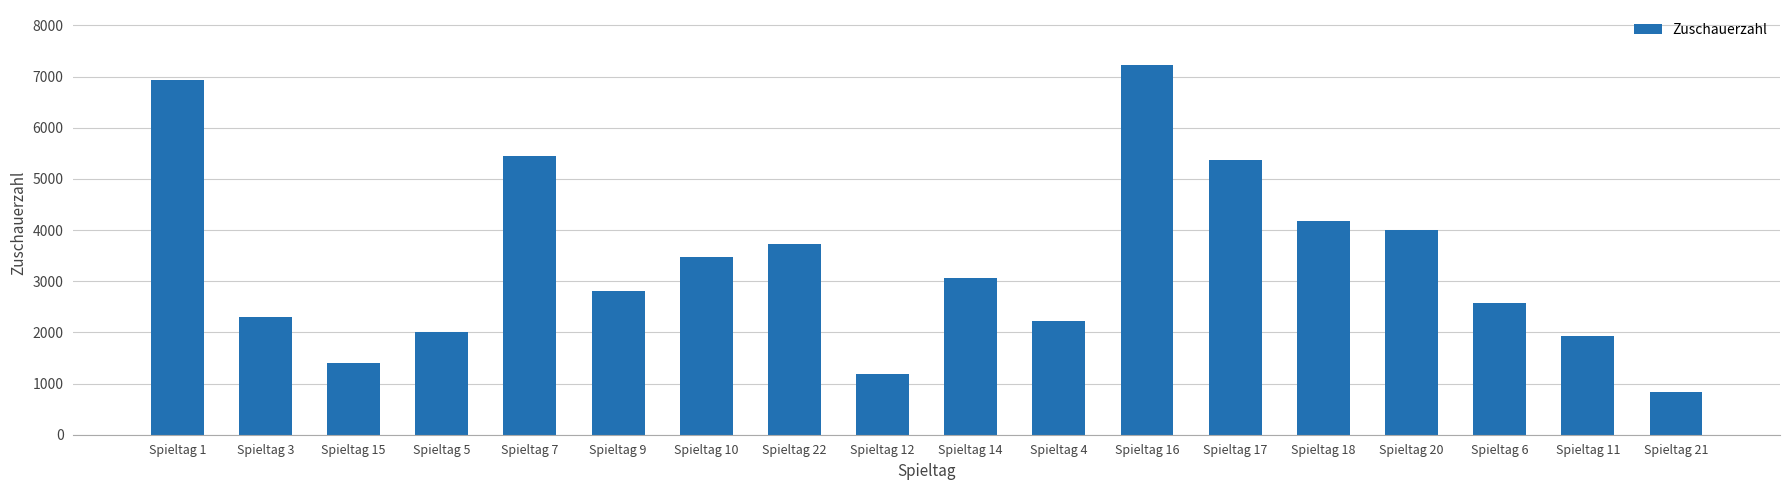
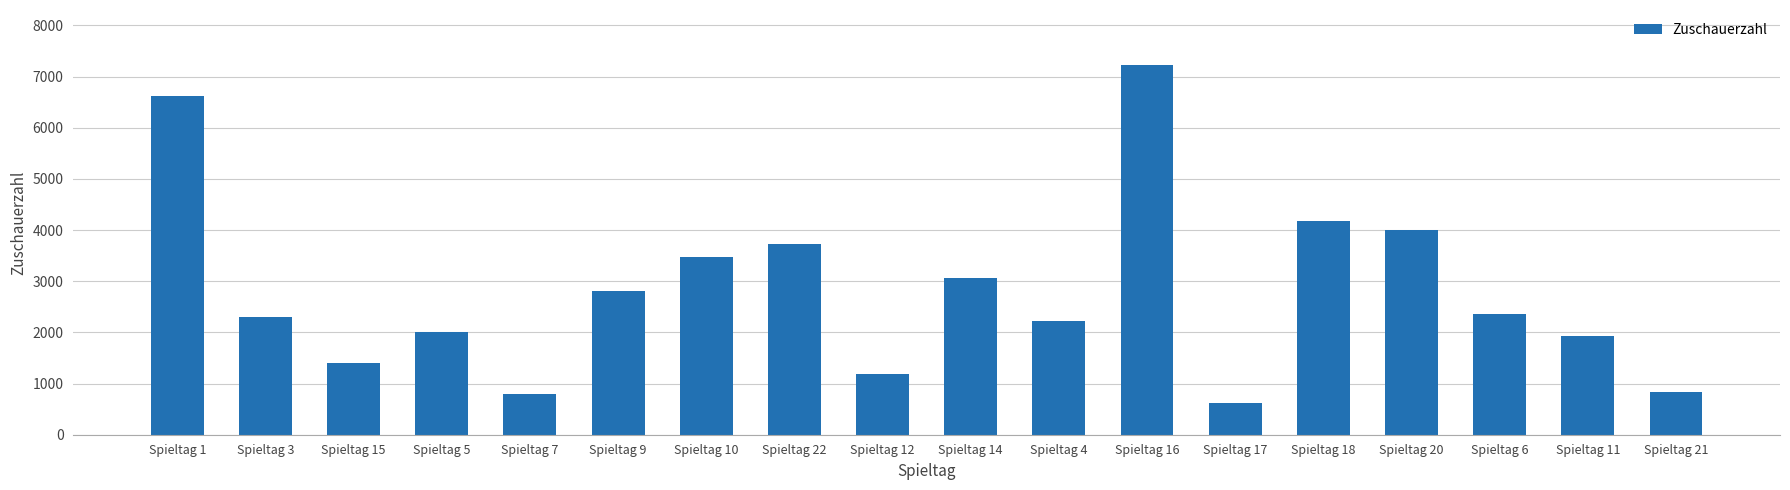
  {
-   "Spieltag 1": 6900,
+   "Spieltag 1": 6600,
    "Spieltag 3": 2300,
    "Spieltag 15": 1400,
    "Spieltag 5": 2000,
-   "Spieltag 7": 5400,
+   "Spieltag 7": 800,
    "Spieltag 9": 2800,
    "Spieltag 10": 3500,
    "Spieltag 22": 3700,
    "Spieltag 12": 1200,
    "Spieltag 14": 3100,
    "Spieltag 4": 2200,
    "Spieltag 16": 7200,
-   "Spieltag 17": 5400,
+   "Spieltag 17": 600,
    "Spieltag 18": 4200,
    "Spieltag 20": 4000,
-   "Spieltag 6": 2600,
+   "Spieltag 6": 2400,
    "Spieltag 11": 1900,
    "Spieltag 21": 800
  }
